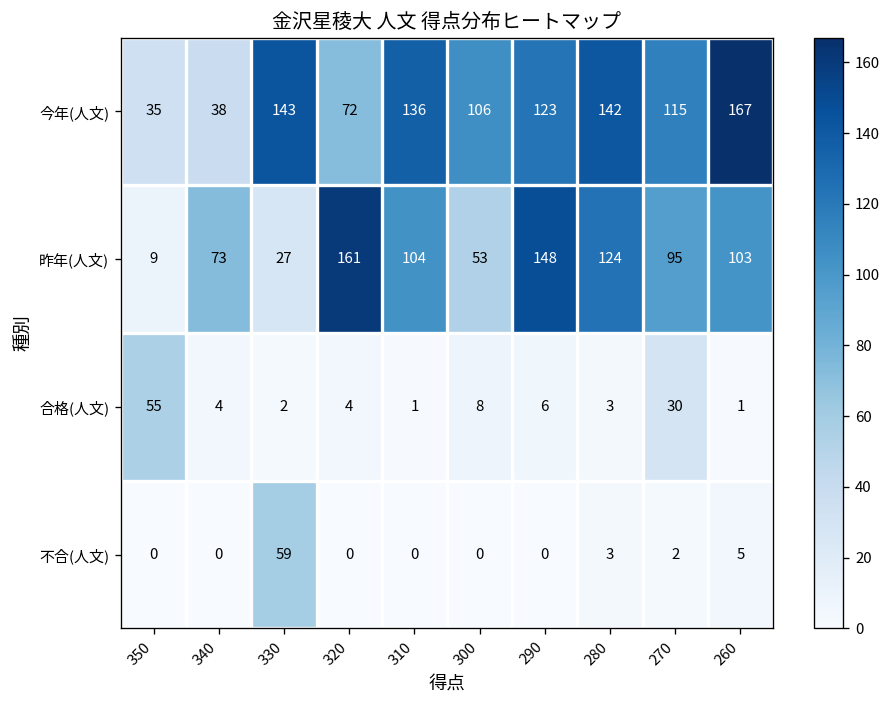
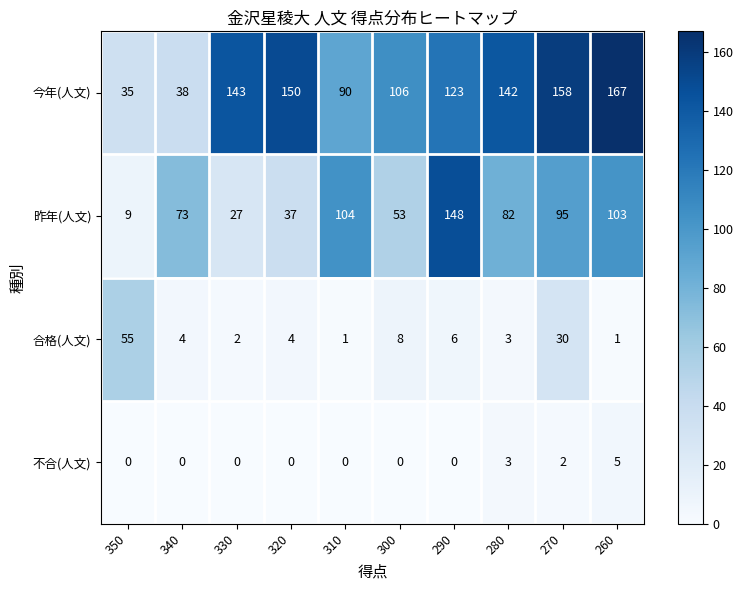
  {
    "今年(人文)": {
      "350": 35,
      "340": 38,
      "330": 143,
-     "320": 72,
-     "310": 136,
+     "320": 150,
+     "310": 90,
      "300": 106,
      "290": 123,
      "280": 142,
-     "270": 115,
+     "270": 158,
      "260": 167
    },
    "昨年(人文)": {
      "350": 9,
      "340": 73,
      "330": 27,
-     "320": 161,
+     "320": 37,
      "310": 104,
      "300": 53,
      "290": 148,
-     "280": 124,
+     "280": 82,
      "270": 95,
      "260": 103
    },
    "合格(人文)": {
      "350": 55,
      "340": 4,
      "330": 2,
      "320": 4,
      "310": 1,
      "300": 8,
      "290": 6,
      "280": 3,
      "270": 30,
      "260": 1
    },
    "不合(人文)": {
      "350": 0,
      "340": 0,
-     "330": 59,
+     "330": 0,
      "320": 0,
      "310": 0,
      "300": 0,
      "290": 0,
      "280": 3,
      "270": 2,
      "260": 5
    }
  }
